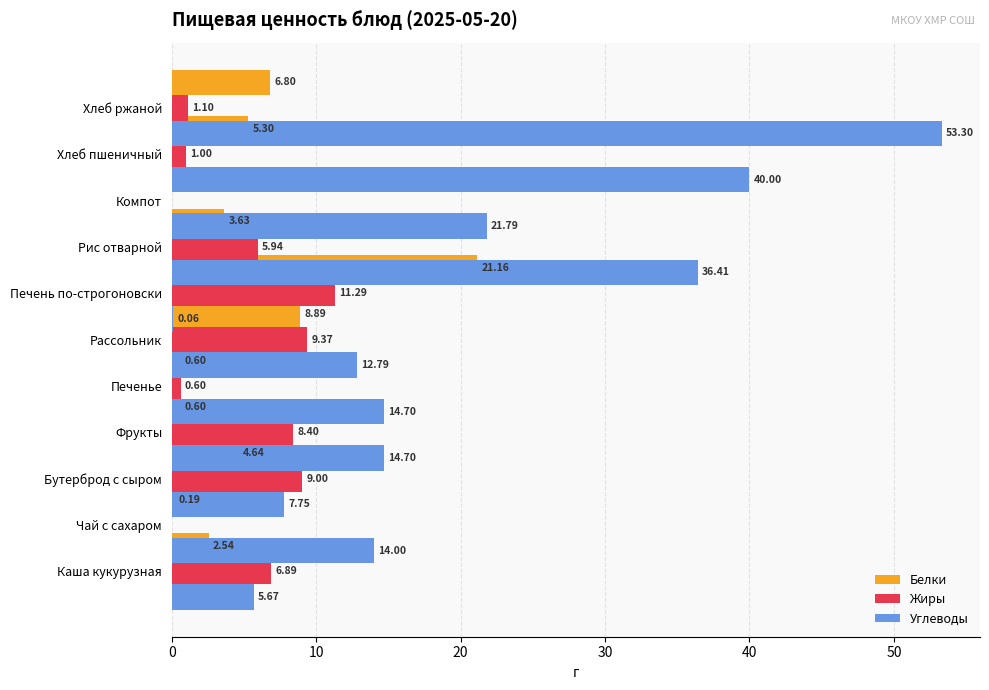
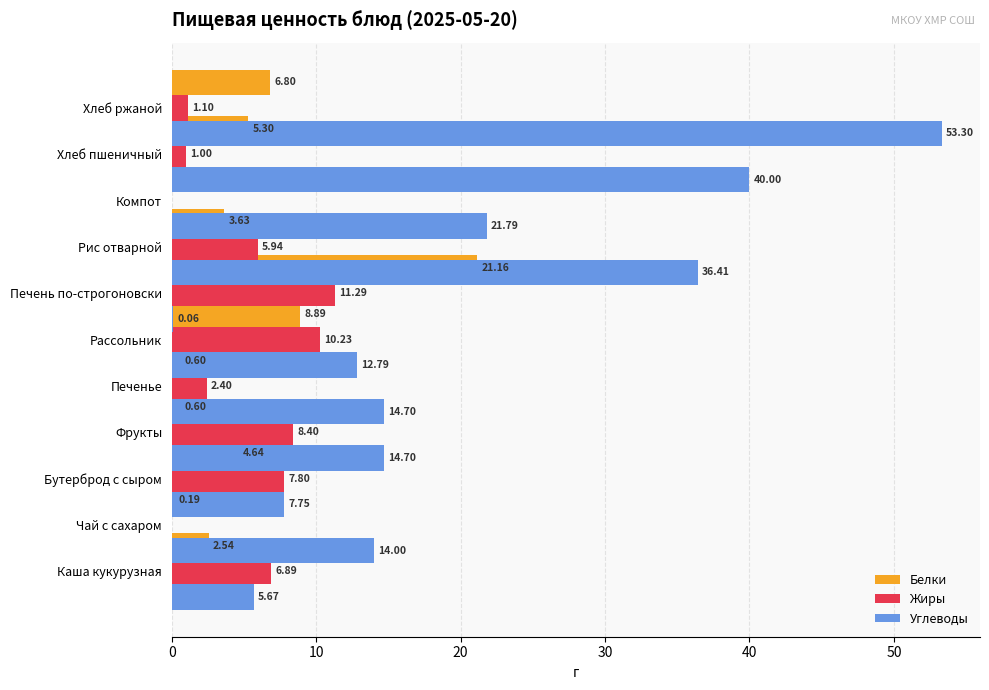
  {
    "Жиры": {
      "Хлеб ржаной": 1.10,
      "Хлеб пшеничный": 1.00,
      "Рис отварной": 5.94,
      "Печень по-строгоновски": 11.29,
-     "Рассольник": 9.37,
-     "Печенье": 0.60,
+     "Рассольник": 10.23,
+     "Печенье": 2.40,
      "Фрукты": 8.40,
-     "Бутерброд с сыром": 9.00,
+     "Бутерброд с сыром": 7.80,
      "Каша кукурузная": 6.89
    }
  }
